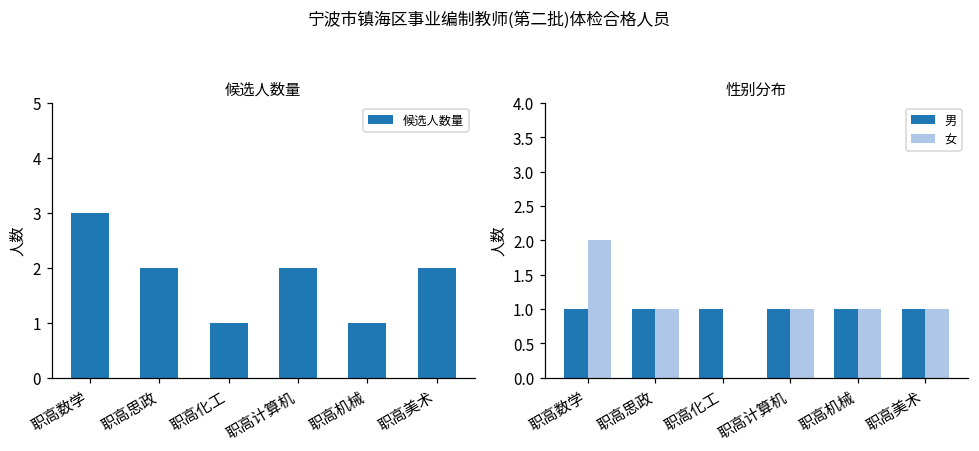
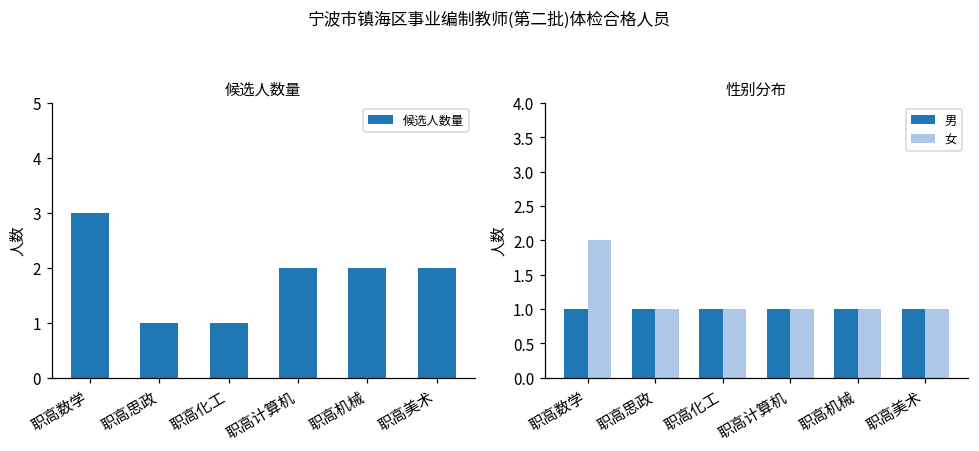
  {
    "候选人数量": {
      "职高数学": 3,
-     "职高思政": 2,
+     "职高思政": 1,
      "职高化工": 1,
      "职高计算机": 2,
-     "职高机械": 1,
+     "职高机械": 2,
      "职高美术": 2
    },
    "性别分布": {
      "男": {
        "职高数学": 1,
        "职高思政": 1,
        "职高化工": 1,
        "职高计算机": 1,
        "职高机械": 1,
        "职高美术": 1
      },
      "女": {
        "职高数学": 2,
        "职高思政": 1,
-       "职高化工": 0,
+       "职高化工": 1,
        "职高计算机": 1,
        "职高机械": 1,
        "职高美术": 1
      }
    }
  }
